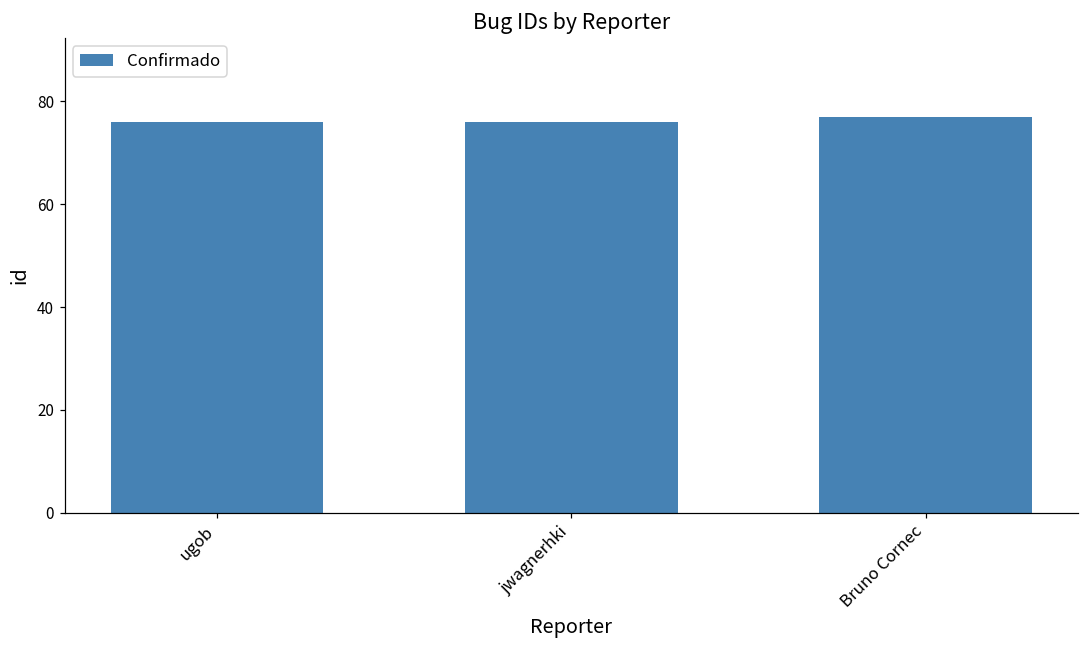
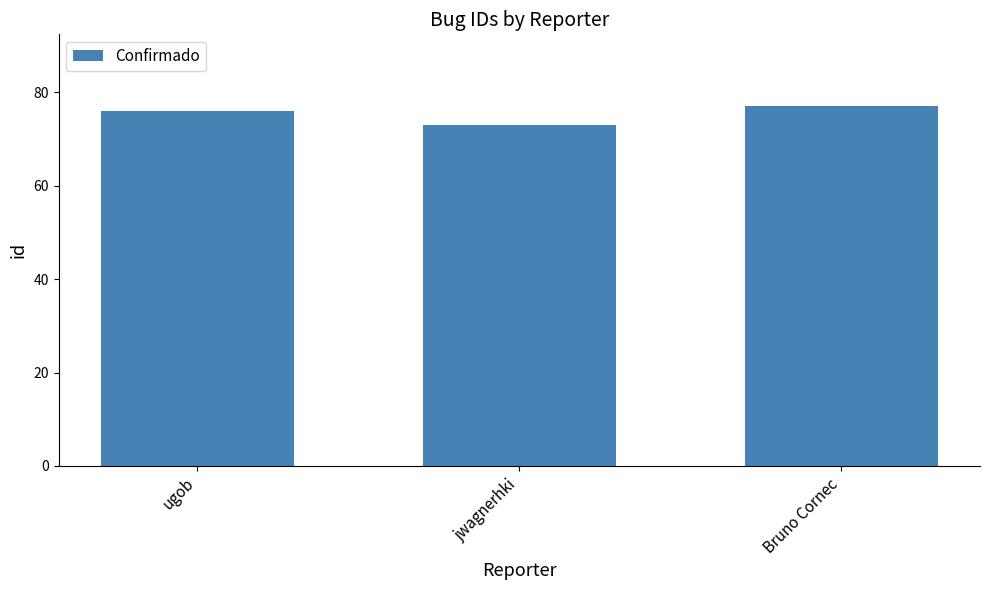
  {
    "ugob": 76,
-   "jwagnerhki": 76,
+   "jwagnerhki": 73,
    "Bruno Cornec": 77
  }
